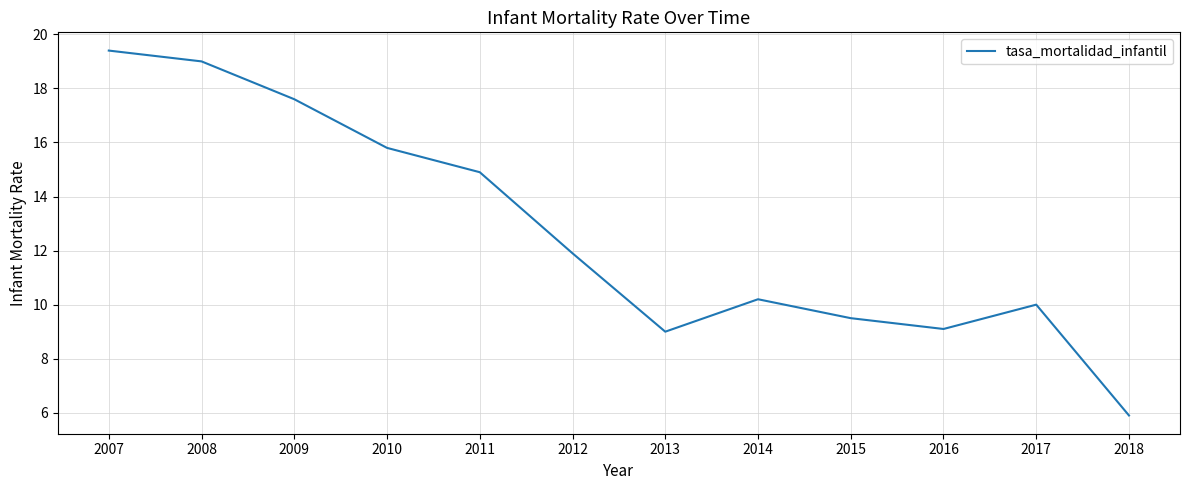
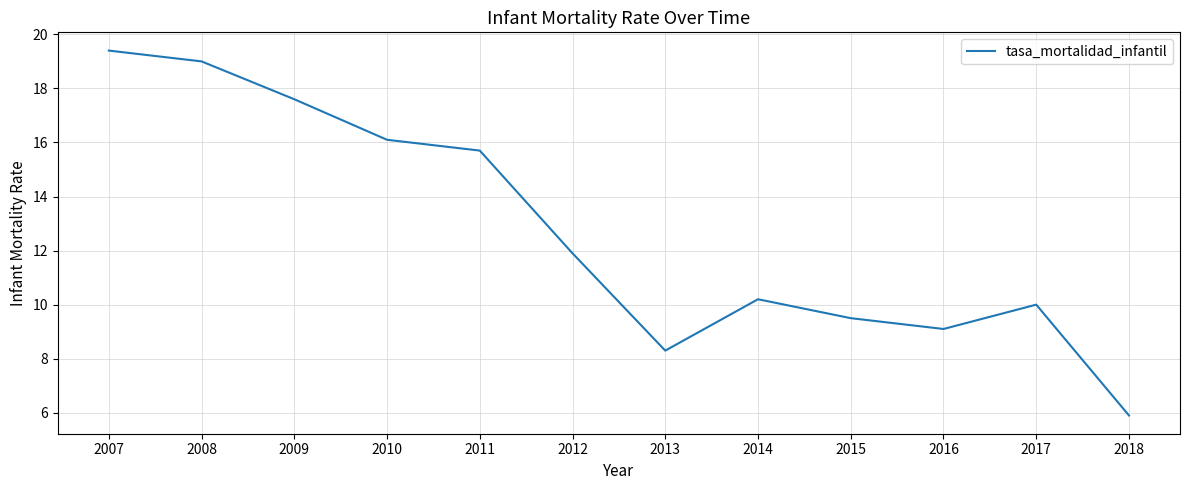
  {
    "2007": 19.4,
    "2008": 19.0,
    "2009": 17.6,
-   "2010": 15.8,
-   "2011": 14.9,
+   "2010": 16.1,
+   "2011": 15.7,
    "2012": 11.9,
-   "2013": 9.0,
+   "2013": 8.3,
    "2014": 10.2,
    "2015": 9.5,
    "2016": 9.1,
    "2017": 10.0,
    "2018": 5.9
  }
